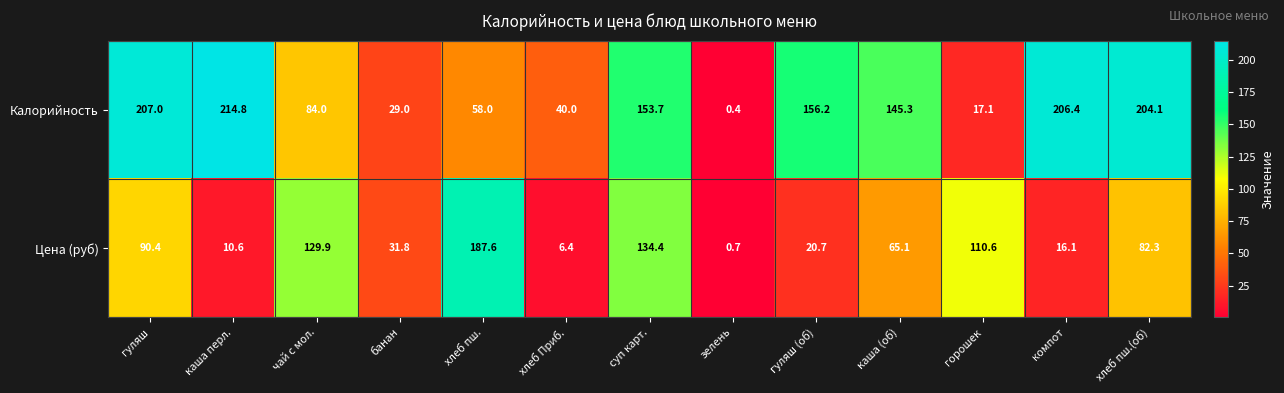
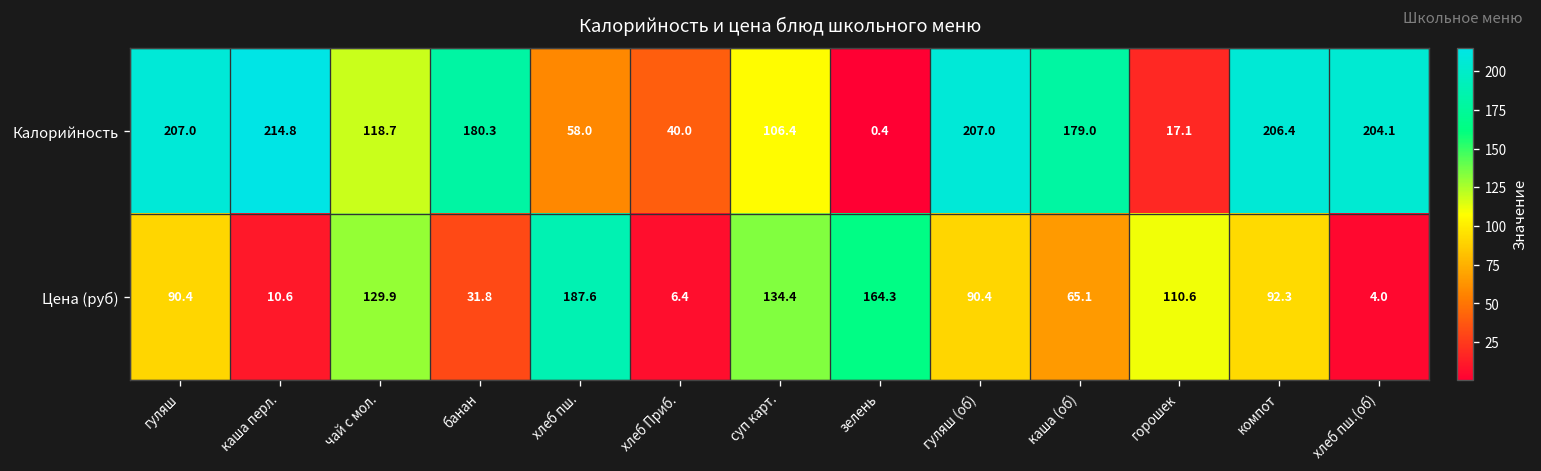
  {
    "Калорийность": {
      "гуляш": 207.0,
      "каша перл.": 214.8,
-     "чай с мол.": 84.0,
-     "банан": 29.0,
+     "чай с мол.": 118.7,
+     "банан": 180.3,
      "хлеб пш.": 58.0,
      "хлеб Приб.": 40.0,
-     "суп карт.": 153.7,
+     "суп карт.": 106.4,
      "зелень": 0.4,
-     "гуляш (об)": 156.2,
-     "каша (об)": 145.3,
+     "гуляш (об)": 207.0,
+     "каша (об)": 179.0,
      "горошек": 17.1,
      "компот": 206.4,
      "хлеб пш.(об)": 204.1
    },
    "Цена (руб)": {
      "гуляш": 90.4,
      "каша перл.": 10.6,
      "чай с мол.": 129.9,
      "банан": 31.8,
      "хлеб пш.": 187.6,
      "хлеб Приб.": 6.4,
      "суп карт.": 134.4,
-     "зелень": 0.7,
-     "гуляш (об)": 20.7,
+     "зелень": 164.3,
+     "гуляш (об)": 90.4,
      "каша (об)": 65.1,
      "горошек": 110.6,
-     "компот": 16.1,
-     "хлеб пш.(об)": 82.3
+     "компот": 92.3,
+     "хлеб пш.(об)": 4.0
    }
  }
